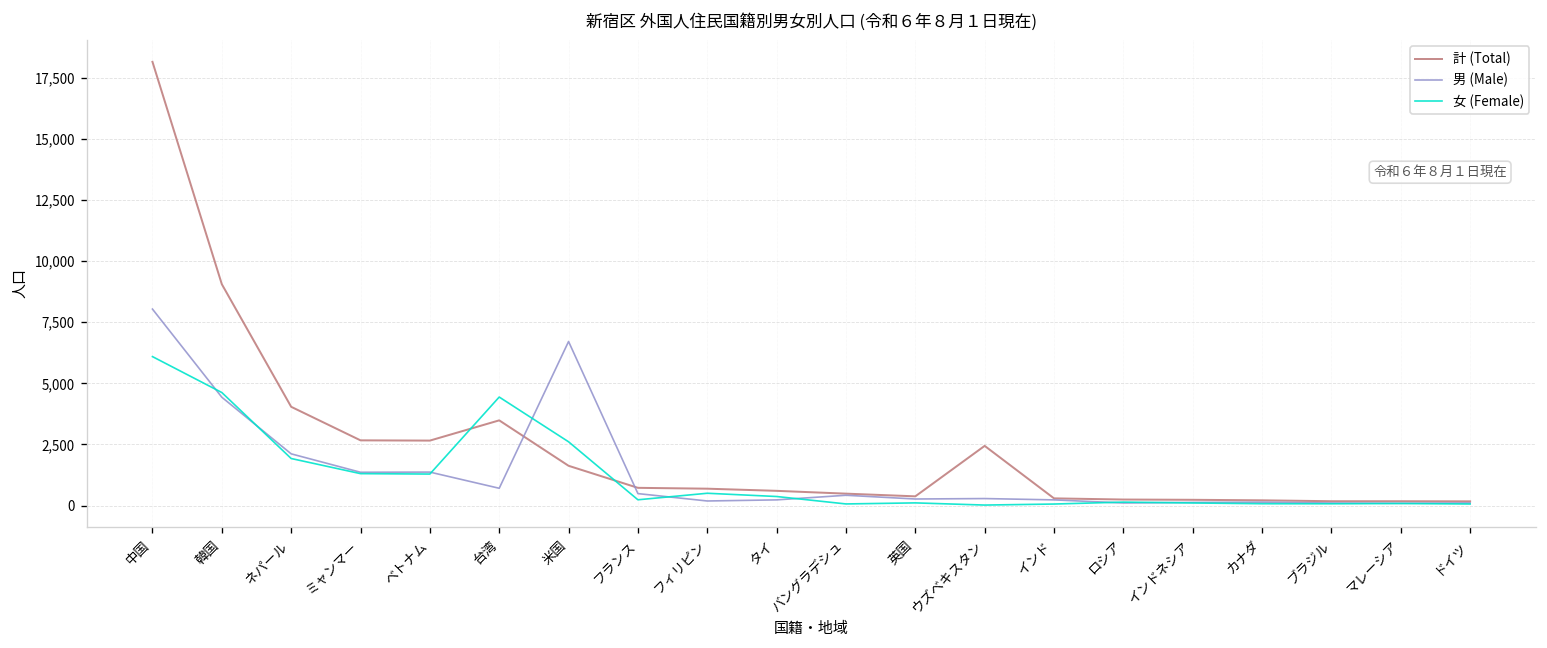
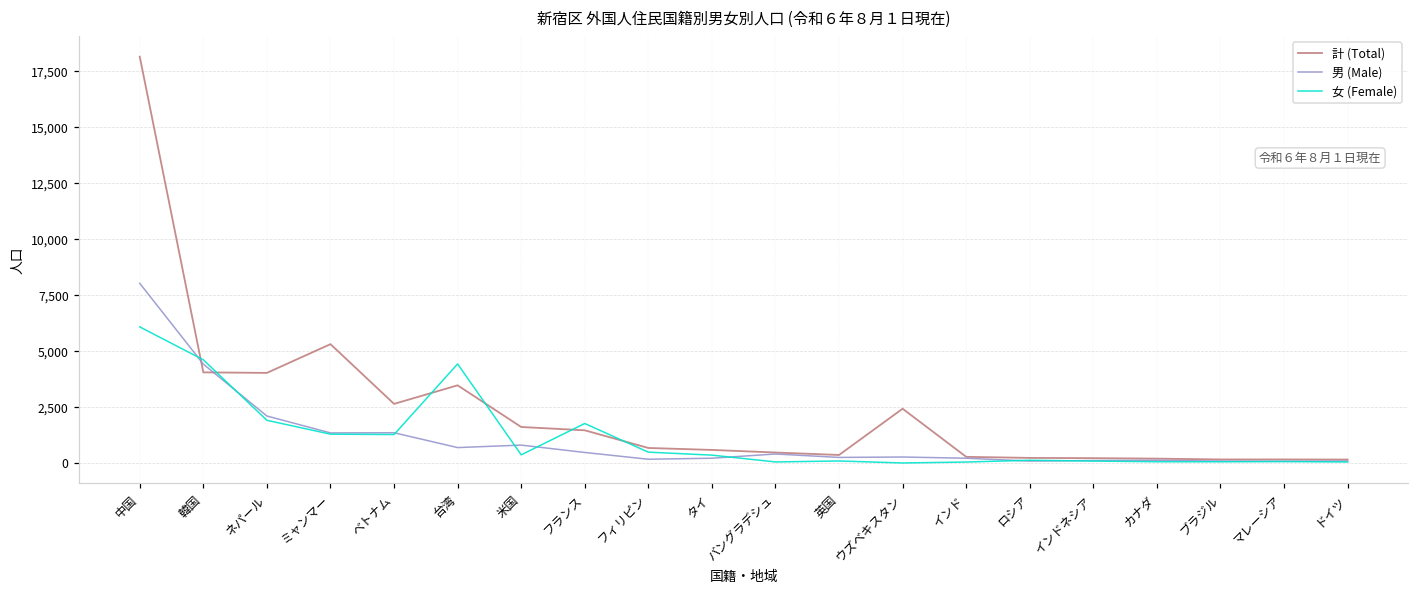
  {
    "計 (Total)": {
      "中国": "18,200",
-     "韓国": "9,100",
+     "韓国": "4,100",
      "ネパール": "4,000",
-     "ミャンマー": "2,700",
+     "ミャンマー": "5,300",
      "ベトナム": "2,700",
      "台湾": "3,500",
      "米国": "1,600",
-     "フランス": "700",
+     "フランス": "1,500",
      "フィリピン": "700",
      "タイ": "600",
      "ウズベキスタン": "2,400"
    },
    "男 (Male)": {
      "中国": "8,000",
      "韓国": "4,400",
      "ネパール": "2,100",
      "台湾": "700",
-     "米国": "6,700",
+     "米国": "800",
      "フランス": "500",
      "フィリピン": "200",
      "タイ": "200",
      "ウズベキスタン": "300"
    },
    "女 (Female)": {
      "中国": "6,100",
      "韓国": "4,600",
      "ネパール": "1,900",
      "台湾": "4,400",
-     "米国": "2,600",
-     "フランス": "200",
+     "米国": "400",
+     "フランス": "1,800",
      "フィリピン": "500",
      "タイ": "400",
      "バングラデシュ": "100",
      "英国": "100",
      "ウズベキスタン": "0",
      "インド": "100"
    }
  }
